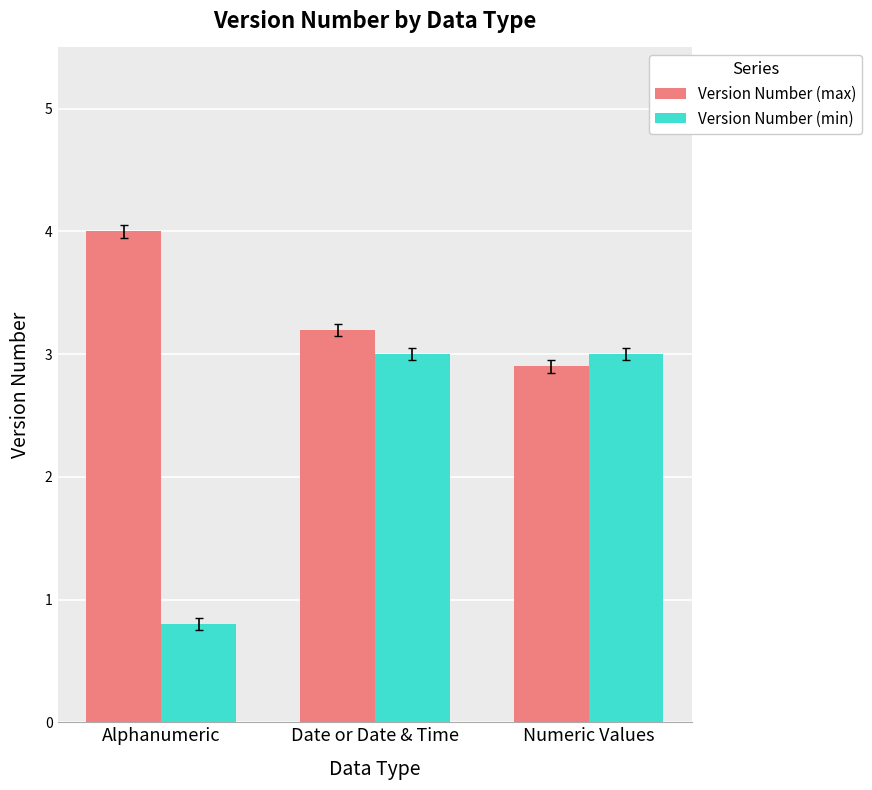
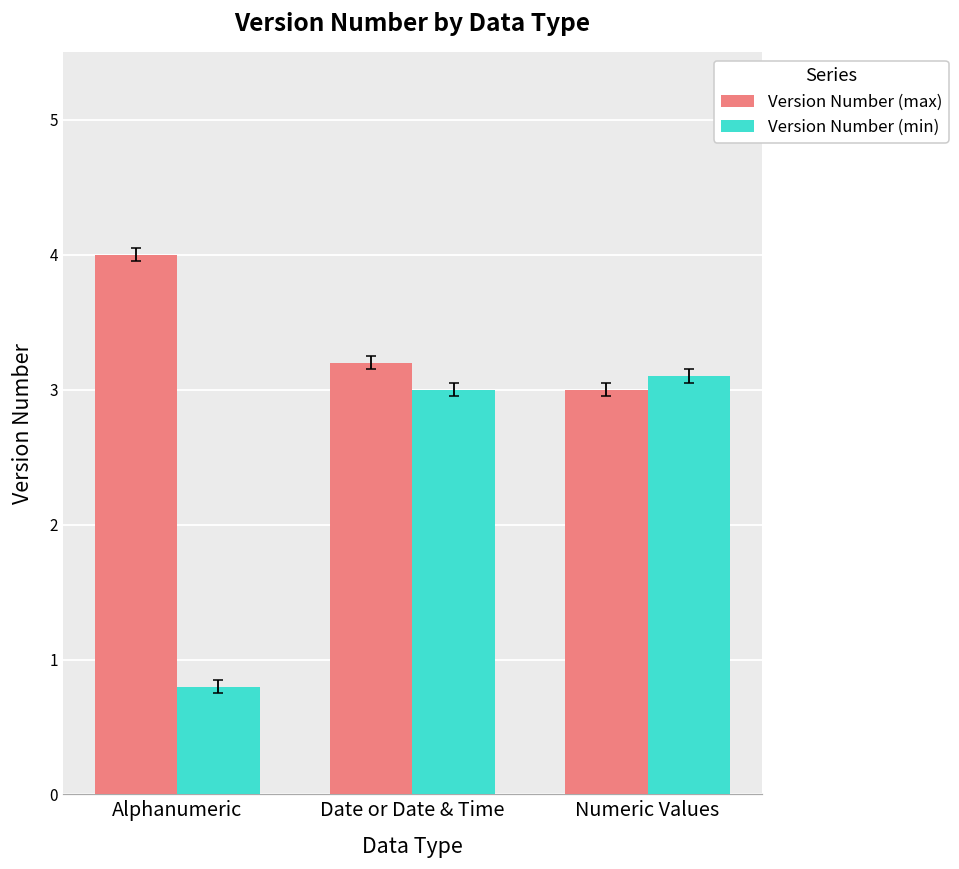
  {
    "Version Number (max)": {
      "Alphanumeric": 4.0,
      "Date or Date & Time": 3.2,
-     "Numeric Values": 2.9
+     "Numeric Values": 3.0
    },
    "Version Number (min)": {
      "Alphanumeric": 0.8,
      "Date or Date & Time": 3.0,
-     "Numeric Values": 3.0
+     "Numeric Values": 3.1
    }
  }
